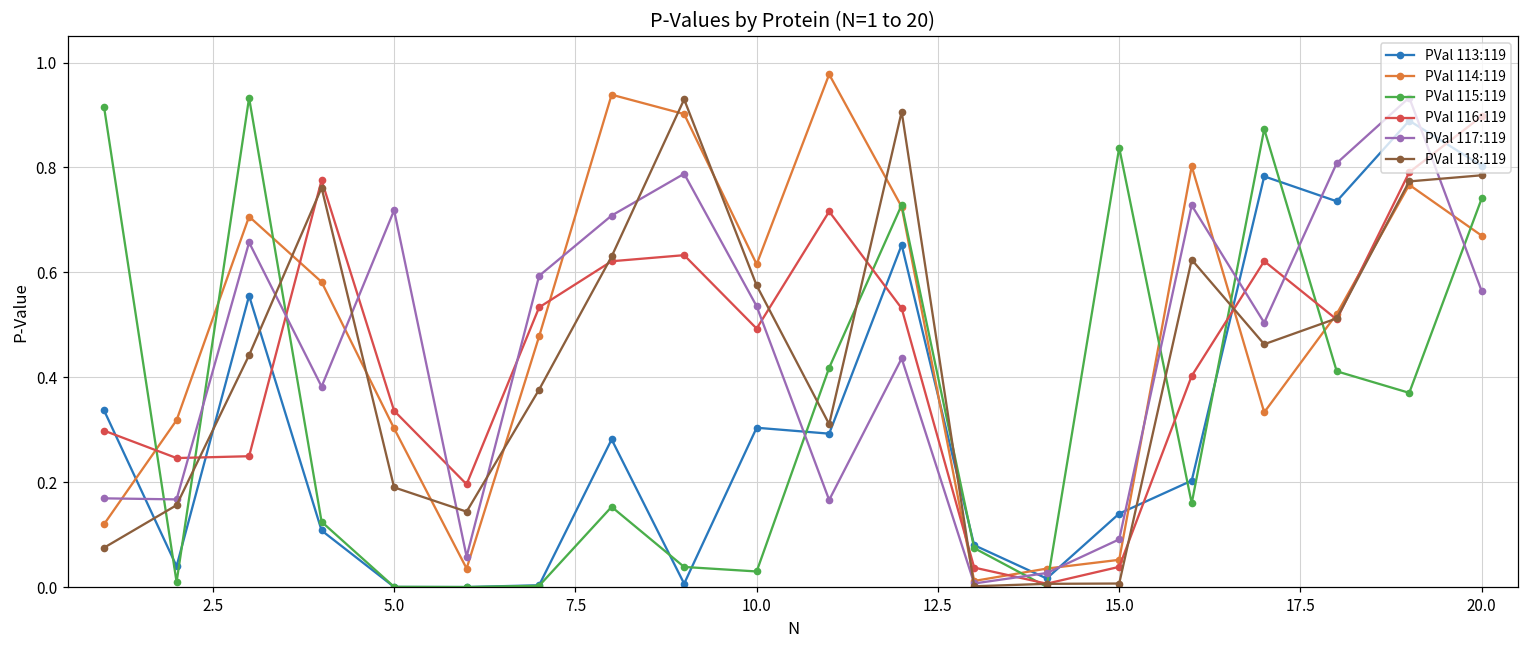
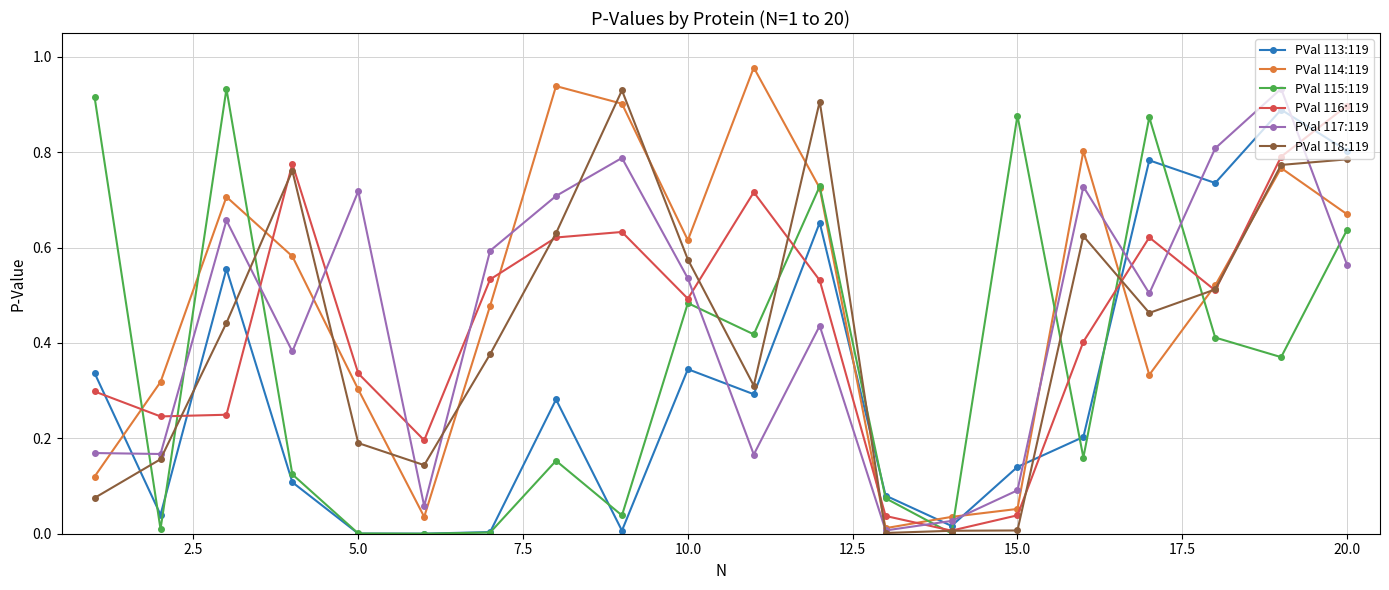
  {
    "PVal 113:119": {
-     "10.0": 0.30,
+     "10.0": 0.35,
      "15.0": 0.14
    },
    "PVal 115:119": {
-     "10.0": 0.03,
-     "15.0": 0.84,
-     "20.0": 0.74
+     "10.0": 0.48,
+     "15.0": 0.88,
+     "20.0": 0.64
    },
    "PVal 117:119": {
      "5.0": 0.72,
      "10.0": 0.54,
      "15.0": 0.09,
      "20.0": 0.56
    },
    "PVal 118:119": {
      "5.0": 0.19,
      "10.0": 0.58,
      "15.0": 0.01,
      "20.0": 0.79
    }
  }
